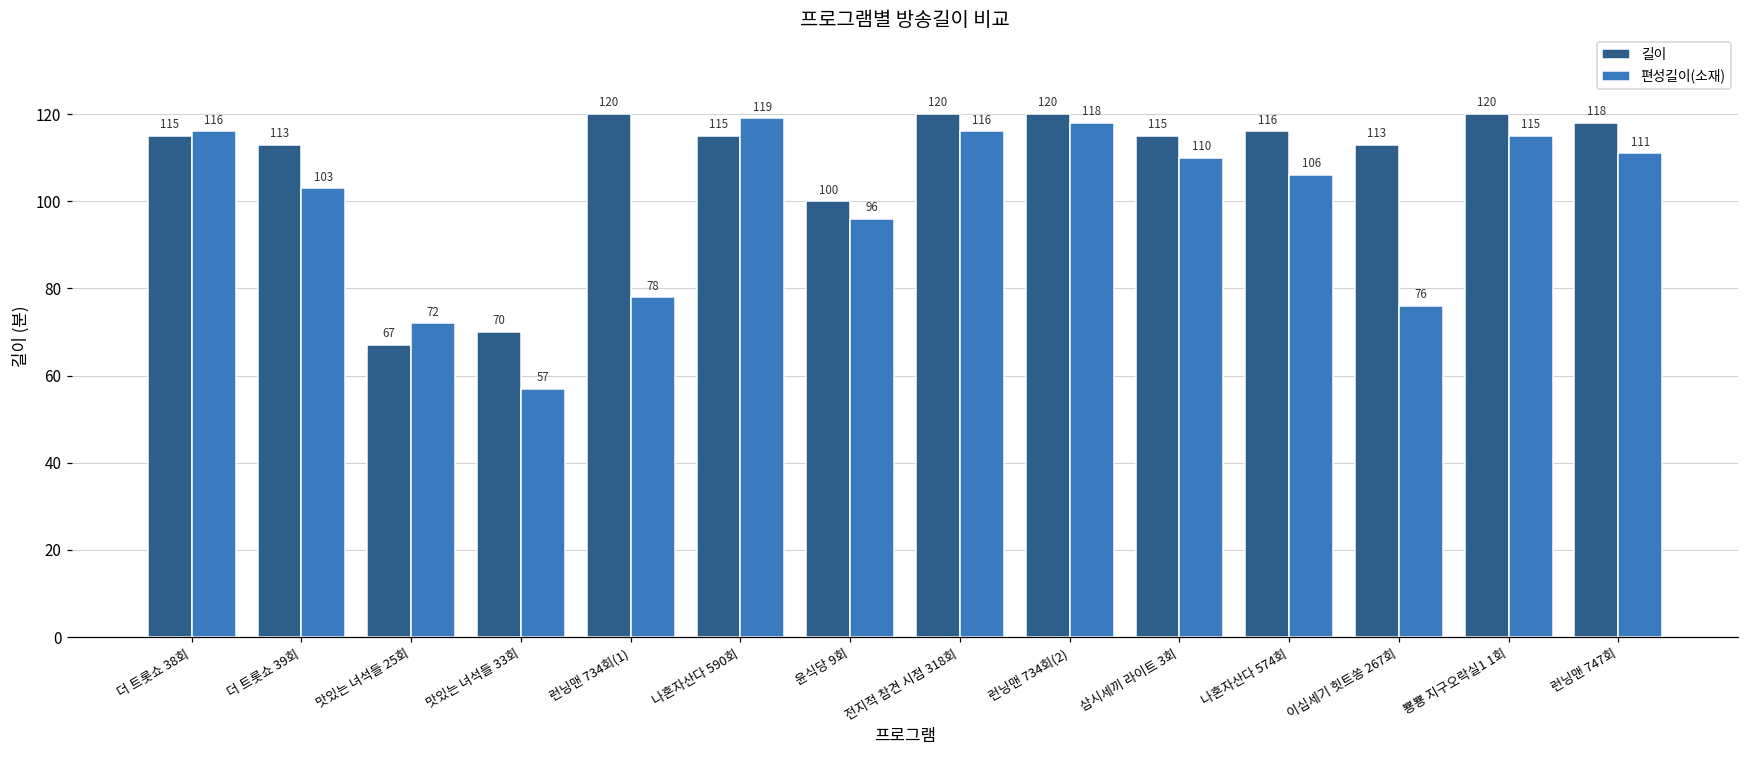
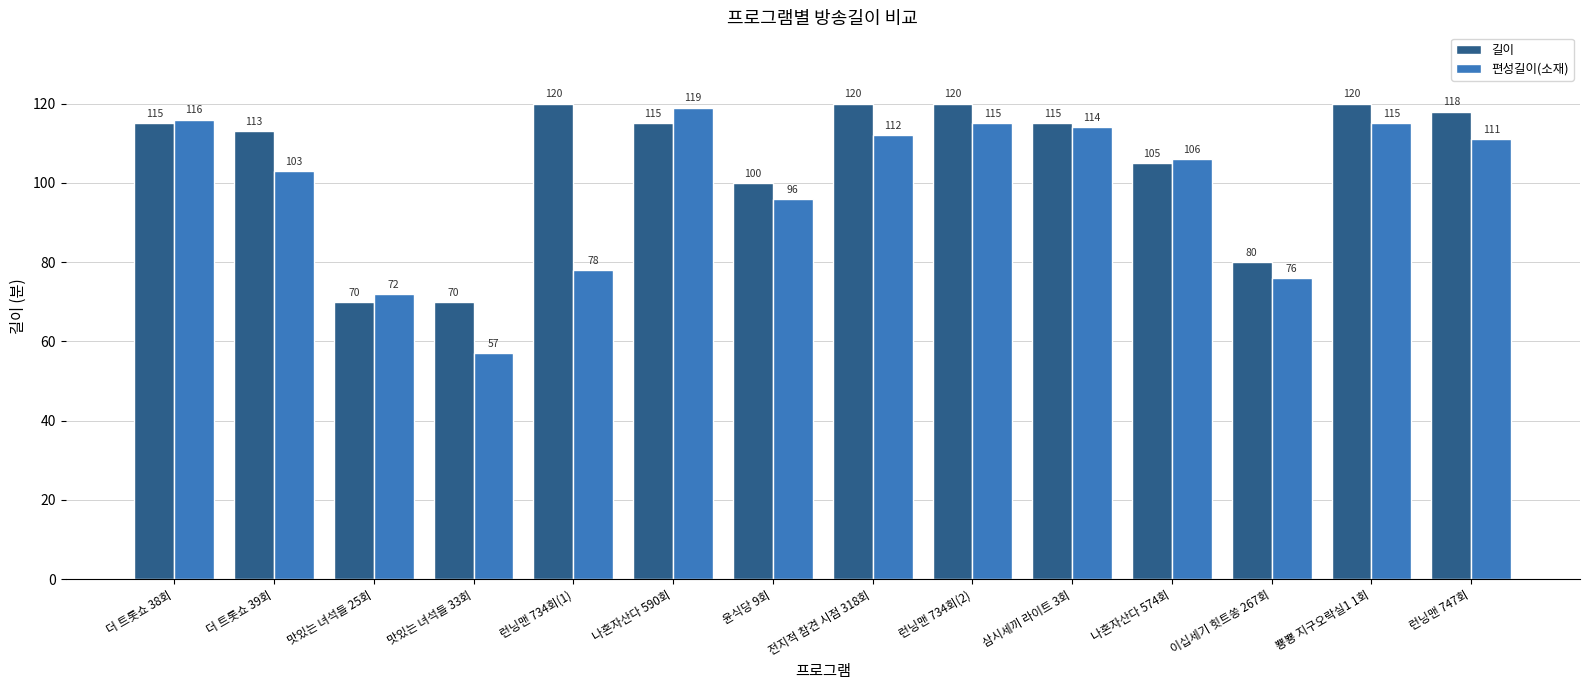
  {
    "길이": {
      "더 트롯쇼 38회": 115,
      "더 트롯쇼 39회": 113,
-     "맛있는 녀석들 25회": 67,
+     "맛있는 녀석들 25회": 70,
      "맛있는 녀석들 33회": 70,
      "런닝맨 734회(1)": 120,
      "나혼자산다 590회": 115,
      "윤식당 9회": 100,
      "전지적 참견 시점 318회": 120,
      "런닝맨 734회(2)": 120,
      "삼시세끼 라이트 3회": 115,
-     "나혼자산다 574회": 116,
-     "이십세기 힛트쏭 267회": 113,
+     "나혼자산다 574회": 105,
+     "이십세기 힛트쏭 267회": 80,
      "뿅뿅 지구오락실1 1회": 120,
      "런닝맨 747회": 118
    },
    "편성길이(소재)": {
      "더 트롯쇼 38회": 116,
      "더 트롯쇼 39회": 103,
      "맛있는 녀석들 25회": 72,
      "맛있는 녀석들 33회": 57,
      "런닝맨 734회(1)": 78,
      "나혼자산다 590회": 119,
      "윤식당 9회": 96,
-     "전지적 참견 시점 318회": 116,
-     "런닝맨 734회(2)": 118,
-     "삼시세끼 라이트 3회": 110,
+     "전지적 참견 시점 318회": 112,
+     "런닝맨 734회(2)": 115,
+     "삼시세끼 라이트 3회": 114,
      "나혼자산다 574회": 106,
      "이십세기 힛트쏭 267회": 76,
      "뿅뿅 지구오락실1 1회": 115,
      "런닝맨 747회": 111
    }
  }
